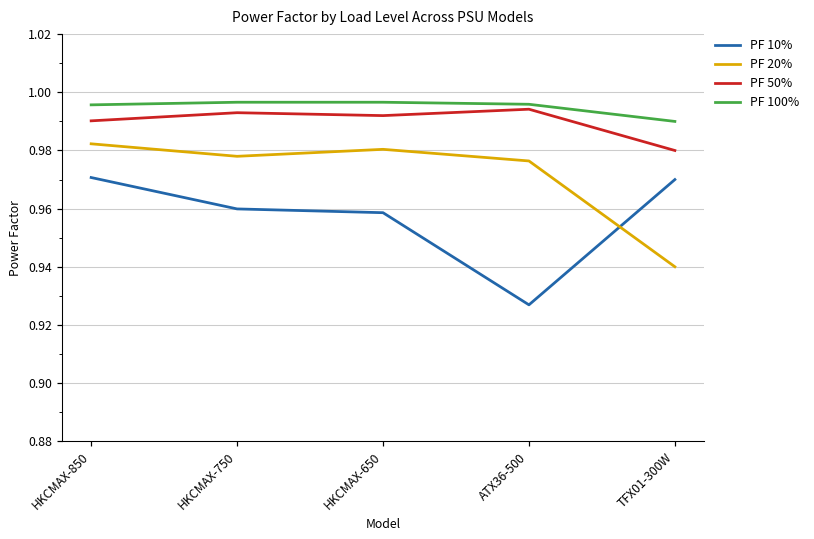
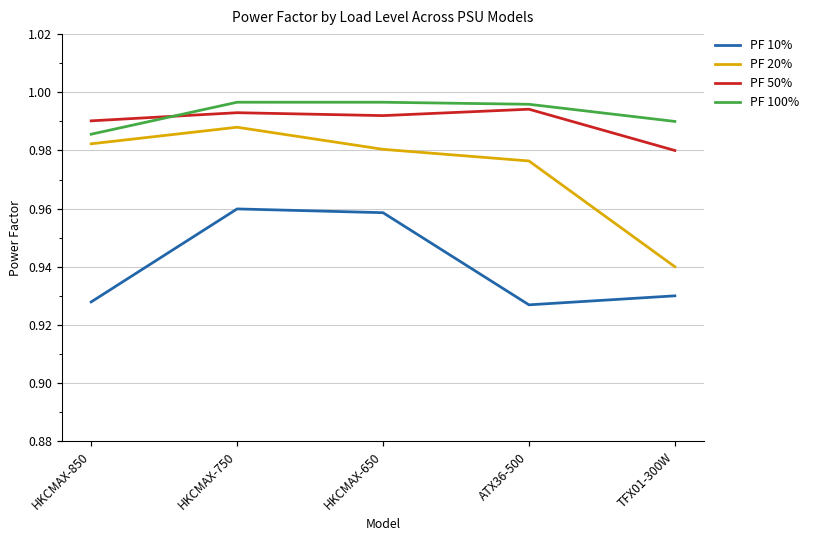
  {
    "PF 10%": {
-     "HKCMAX-850": 0.971,
+     "HKCMAX-850": 0.928,
      "HKCMAX-750": 0.960,
      "HKCMAX-650": 0.959,
      "ATX36-500": 0.927,
-     "TFX01-300W": 0.97
+     "TFX01-300W": 0.93
    },
    "PF 20%": {
      "HKCMAX-850": 0.982,
-     "HKCMAX-750": 0.978,
+     "HKCMAX-750": 0.988,
      "HKCMAX-650": 0.980,
      "ATX36-500": 0.976,
      "TFX01-300W": 0.940
    },
    "PF 50%": {
      "HKCMAX-850": 0.990,
      "HKCMAX-750": 0.993,
      "HKCMAX-650": 0.992,
      "ATX36-500": 0.994,
      "TFX01-300W": 0.980
    },
    "PF 100%": {
-     "HKCMAX-850": 0.996,
+     "HKCMAX-850": 0.986,
      "HKCMAX-750": 0.997,
      "HKCMAX-650": 0.997,
      "ATX36-500": 0.996,
      "TFX01-300W": 0.990
    }
  }
